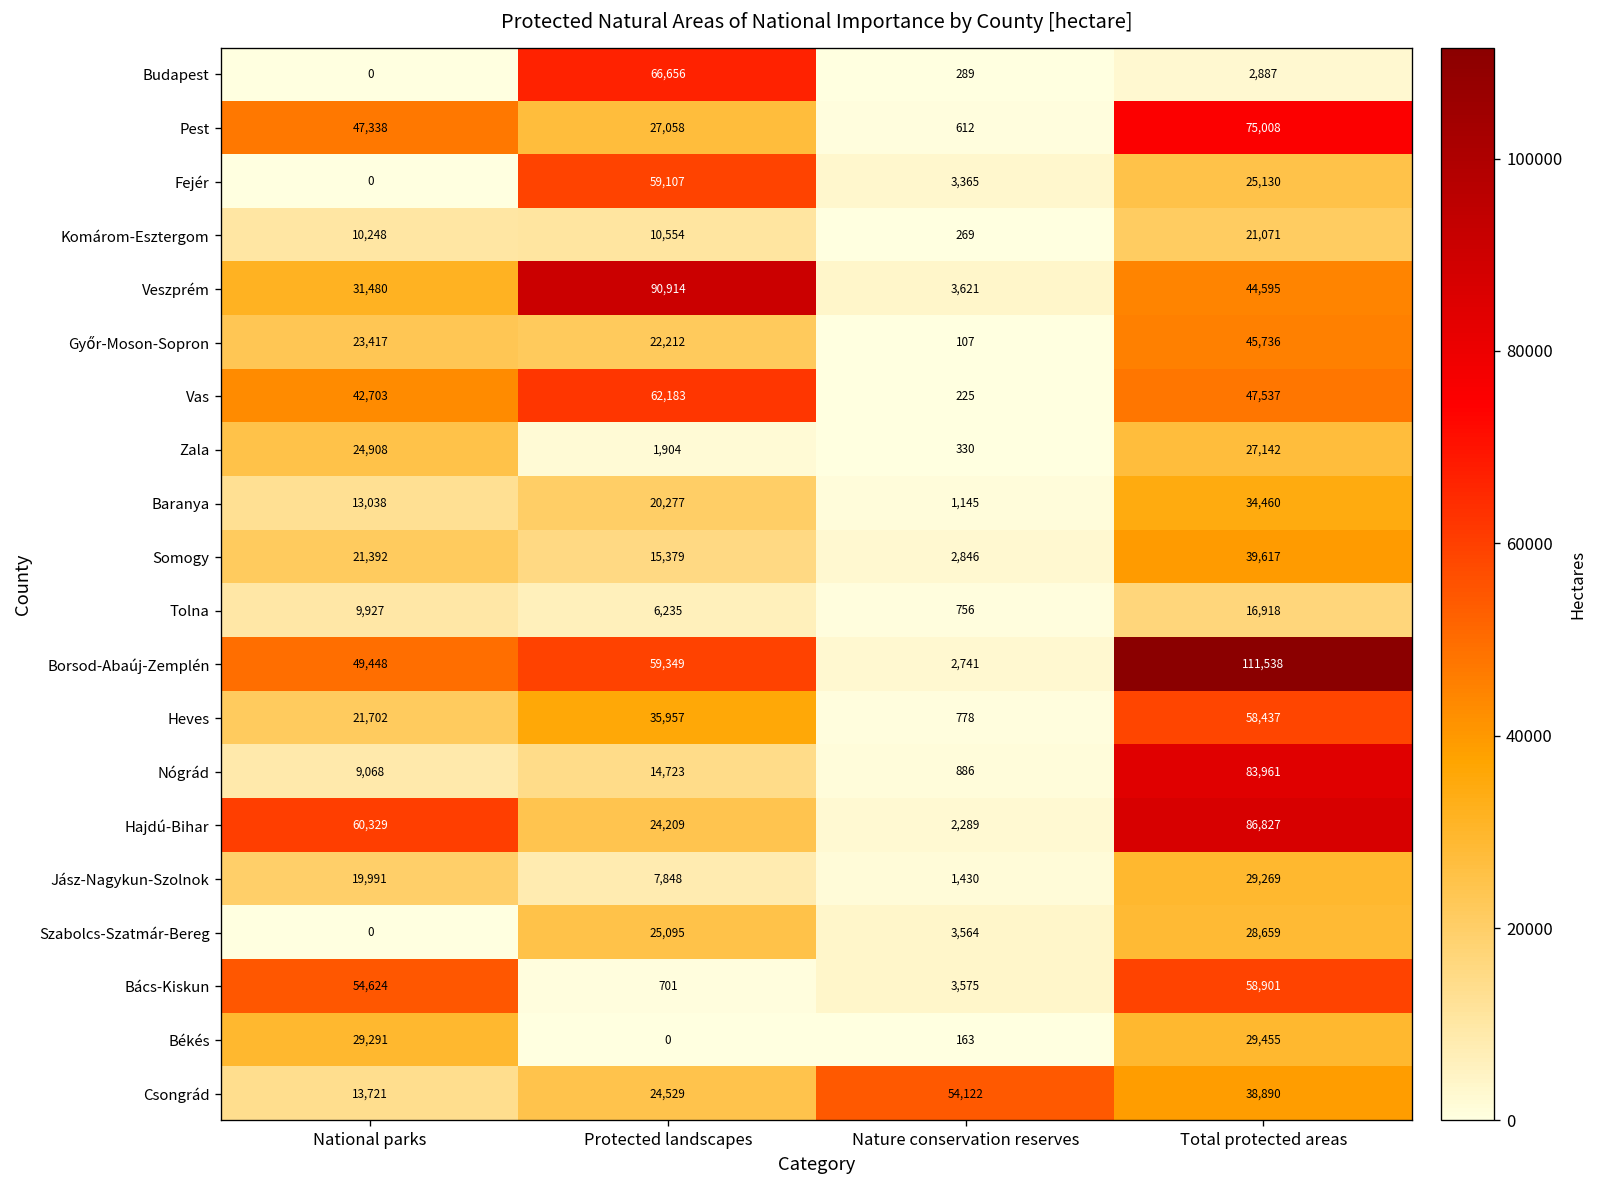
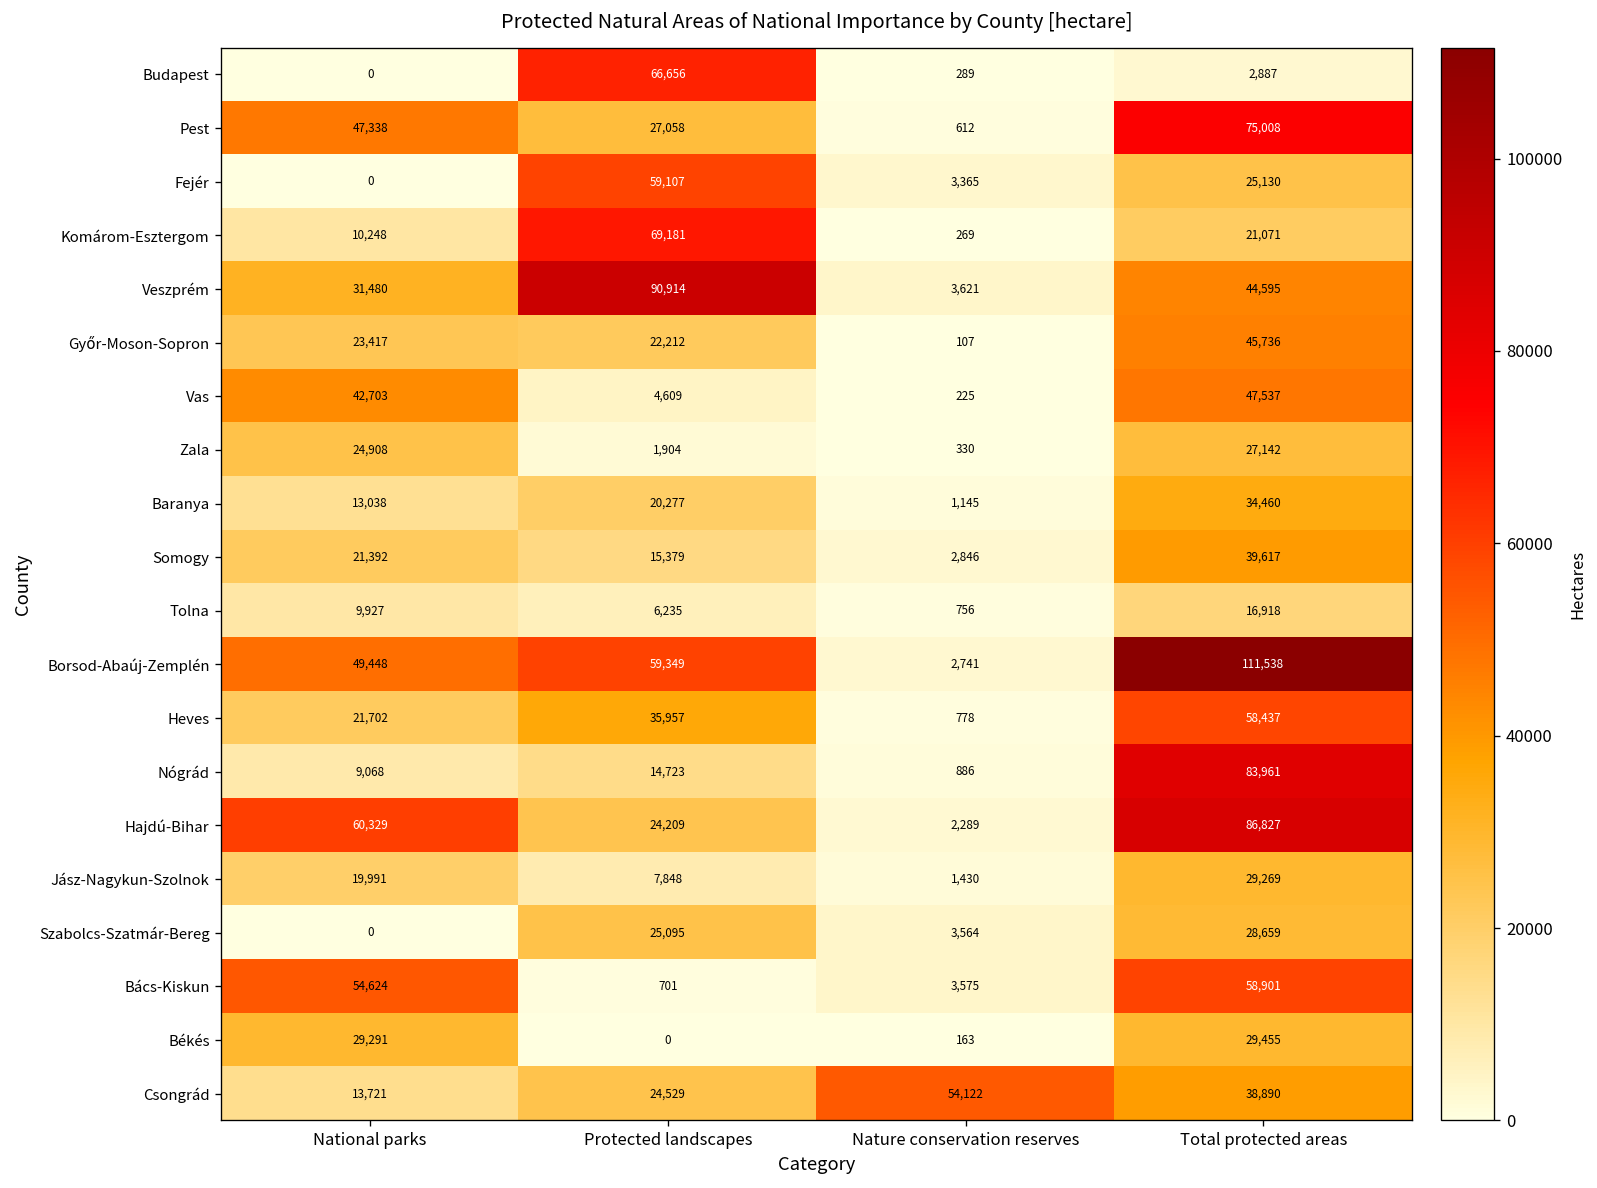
  {
    "Budapest": {
      "National parks": "0",
      "Protected landscapes": "66,656",
      "Nature conservation reserves": "289",
      "Total protected areas": "2,887"
    },
    "Pest": {
      "National parks": "47,338",
      "Protected landscapes": "27,058",
      "Nature conservation reserves": "612",
      "Total protected areas": "75,008"
    },
    "Fejér": {
      "National parks": "0",
      "Protected landscapes": "59,107",
      "Nature conservation reserves": "3,365",
      "Total protected areas": "25,130"
    },
    "Komárom-Esztergom": {
      "National parks": "10,248",
-     "Protected landscapes": "10,554",
+     "Protected landscapes": "69,181",
      "Nature conservation reserves": "269",
      "Total protected areas": "21,071"
    },
    "Veszprém": {
      "National parks": "31,480",
      "Protected landscapes": "90,914",
      "Nature conservation reserves": "3,621",
      "Total protected areas": "44,595"
    },
    "Győr-Moson-Sopron": {
      "National parks": "23,417",
      "Protected landscapes": "22,212",
      "Nature conservation reserves": "107",
      "Total protected areas": "45,736"
    },
    "Vas": {
      "National parks": "42,703",
-     "Protected landscapes": "62,183",
+     "Protected landscapes": "4,609",
      "Nature conservation reserves": "225",
      "Total protected areas": "47,537"
    },
    "Zala": {
      "National parks": "24,908",
      "Protected landscapes": "1,904",
      "Nature conservation reserves": "330",
      "Total protected areas": "27,142"
    },
    "Baranya": {
      "National parks": "13,038",
      "Protected landscapes": "20,277",
      "Nature conservation reserves": "1,145",
      "Total protected areas": "34,460"
    },
    "Somogy": {
      "National parks": "21,392",
      "Protected landscapes": "15,379",
      "Nature conservation reserves": "2,846",
      "Total protected areas": "39,617"
    },
    "Tolna": {
      "National parks": "9,927",
      "Protected landscapes": "6,235",
      "Nature conservation reserves": "756",
      "Total protected areas": "16,918"
    },
    "Borsod-Abaúj-Zemplén": {
      "National parks": "49,448",
      "Protected landscapes": "59,349",
      "Nature conservation reserves": "2,741",
      "Total protected areas": "111,538"
    },
    "Heves": {
      "National parks": "21,702",
      "Protected landscapes": "35,957",
      "Nature conservation reserves": "778",
      "Total protected areas": "58,437"
    },
    "Nógrád": {
      "National parks": "9,068",
      "Protected landscapes": "14,723",
      "Nature conservation reserves": "886",
      "Total protected areas": "83,961"
    },
    "Hajdú-Bihar": {
      "National parks": "60,329",
      "Protected landscapes": "24,209",
      "Nature conservation reserves": "2,289",
      "Total protected areas": "86,827"
    },
    "Jász-Nagykun-Szolnok": {
      "National parks": "19,991",
      "Protected landscapes": "7,848",
      "Nature conservation reserves": "1,430",
      "Total protected areas": "29,269"
    },
    "Szabolcs-Szatmár-Bereg": {
      "National parks": "0",
      "Protected landscapes": "25,095",
      "Nature conservation reserves": "3,564",
      "Total protected areas": "28,659"
    },
    "Bács-Kiskun": {
      "National parks": "54,624",
      "Protected landscapes": "701",
      "Nature conservation reserves": "3,575",
      "Total protected areas": "58,901"
    },
    "Békés": {
      "National parks": "29,291",
      "Protected landscapes": "0",
      "Nature conservation reserves": "163",
      "Total protected areas": "29,455"
    },
    "Csongrád": {
      "National parks": "13,721",
      "Protected landscapes": "24,529",
      "Nature conservation reserves": "54,122",
      "Total protected areas": "38,890"
    }
  }
